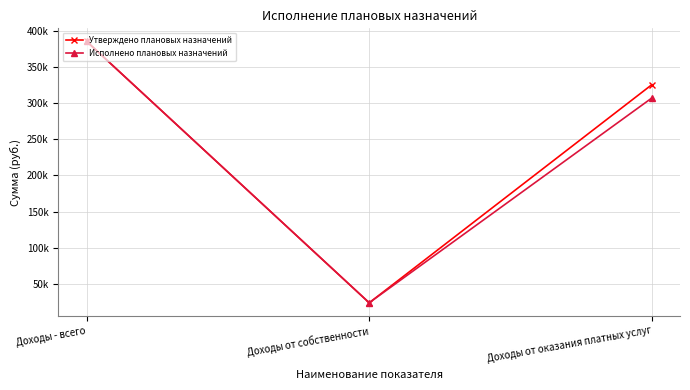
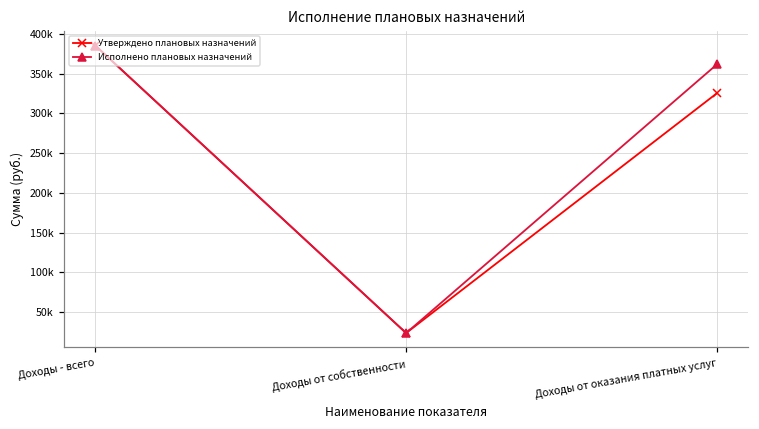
  {
    "Утверждено плановых назначений": {
      "Доходы от оказания платных услуг": 330000
    },
    "Исполнено плановых назначений": {
-     "Доходы от оказания платных услуг": 310000
+     "Доходы от оказания платных услуг": 360000
    }
  }
